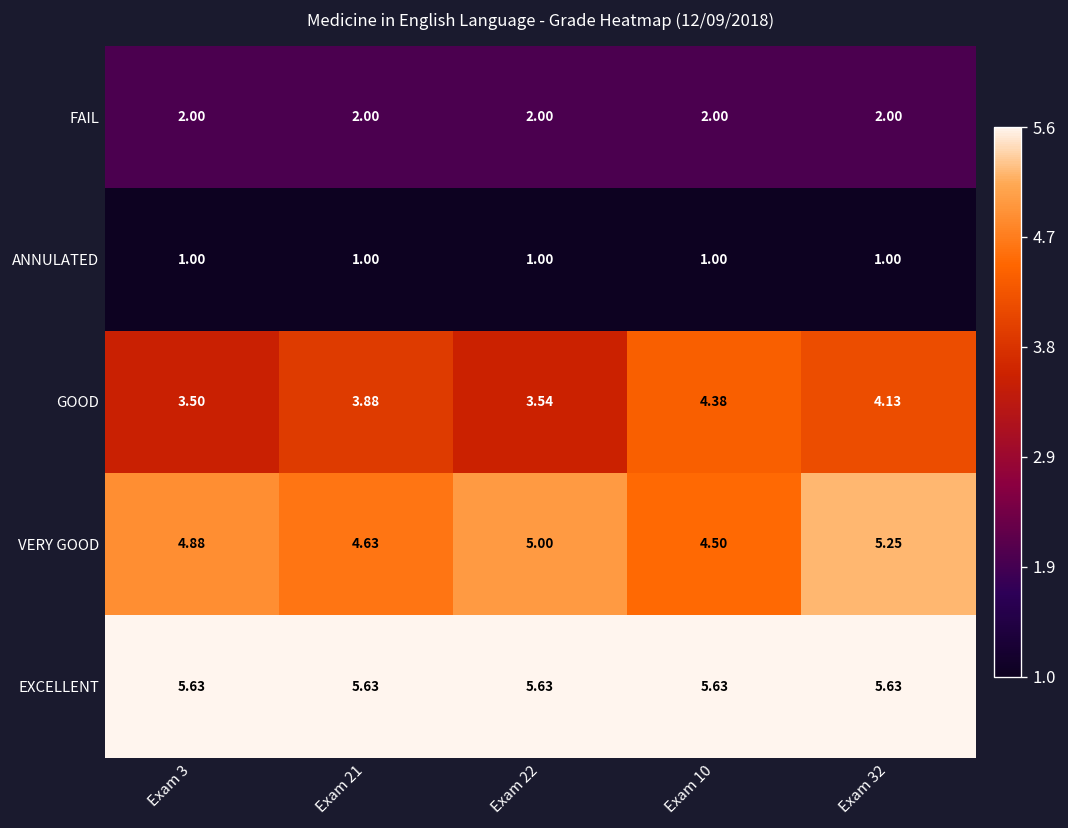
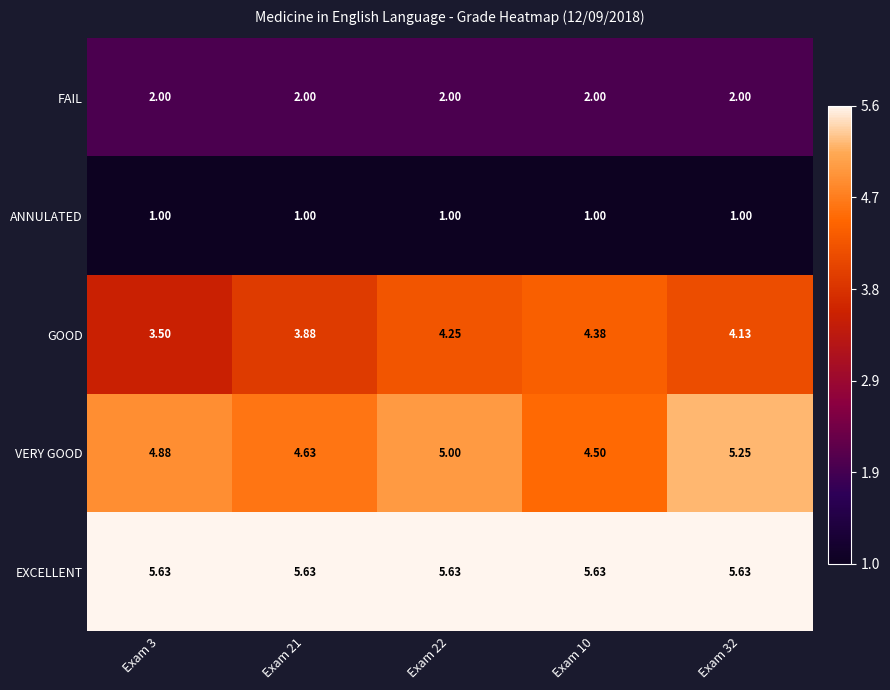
  {
    "FAIL": {
      "Exam 3": 2.00,
      "Exam 21": 2.00,
      "Exam 22": 2.00,
      "Exam 10": 2.00,
      "Exam 32": 2.00
    },
    "ANNULATED": {
      "Exam 3": 1.00,
      "Exam 21": 1.00,
      "Exam 22": 1.00,
      "Exam 10": 1.00,
      "Exam 32": 1.00
    },
    "GOOD": {
      "Exam 3": 3.50,
      "Exam 21": 3.88,
-     "Exam 22": 3.54,
+     "Exam 22": 4.25,
      "Exam 10": 4.38,
      "Exam 32": 4.13
    },
    "VERY GOOD": {
      "Exam 3": 4.88,
      "Exam 21": 4.63,
      "Exam 22": 5.00,
      "Exam 10": 4.50,
      "Exam 32": 5.25
    },
    "EXCELLENT": {
      "Exam 3": 5.63,
      "Exam 21": 5.63,
      "Exam 22": 5.63,
      "Exam 10": 5.63,
      "Exam 32": 5.63
    }
  }
